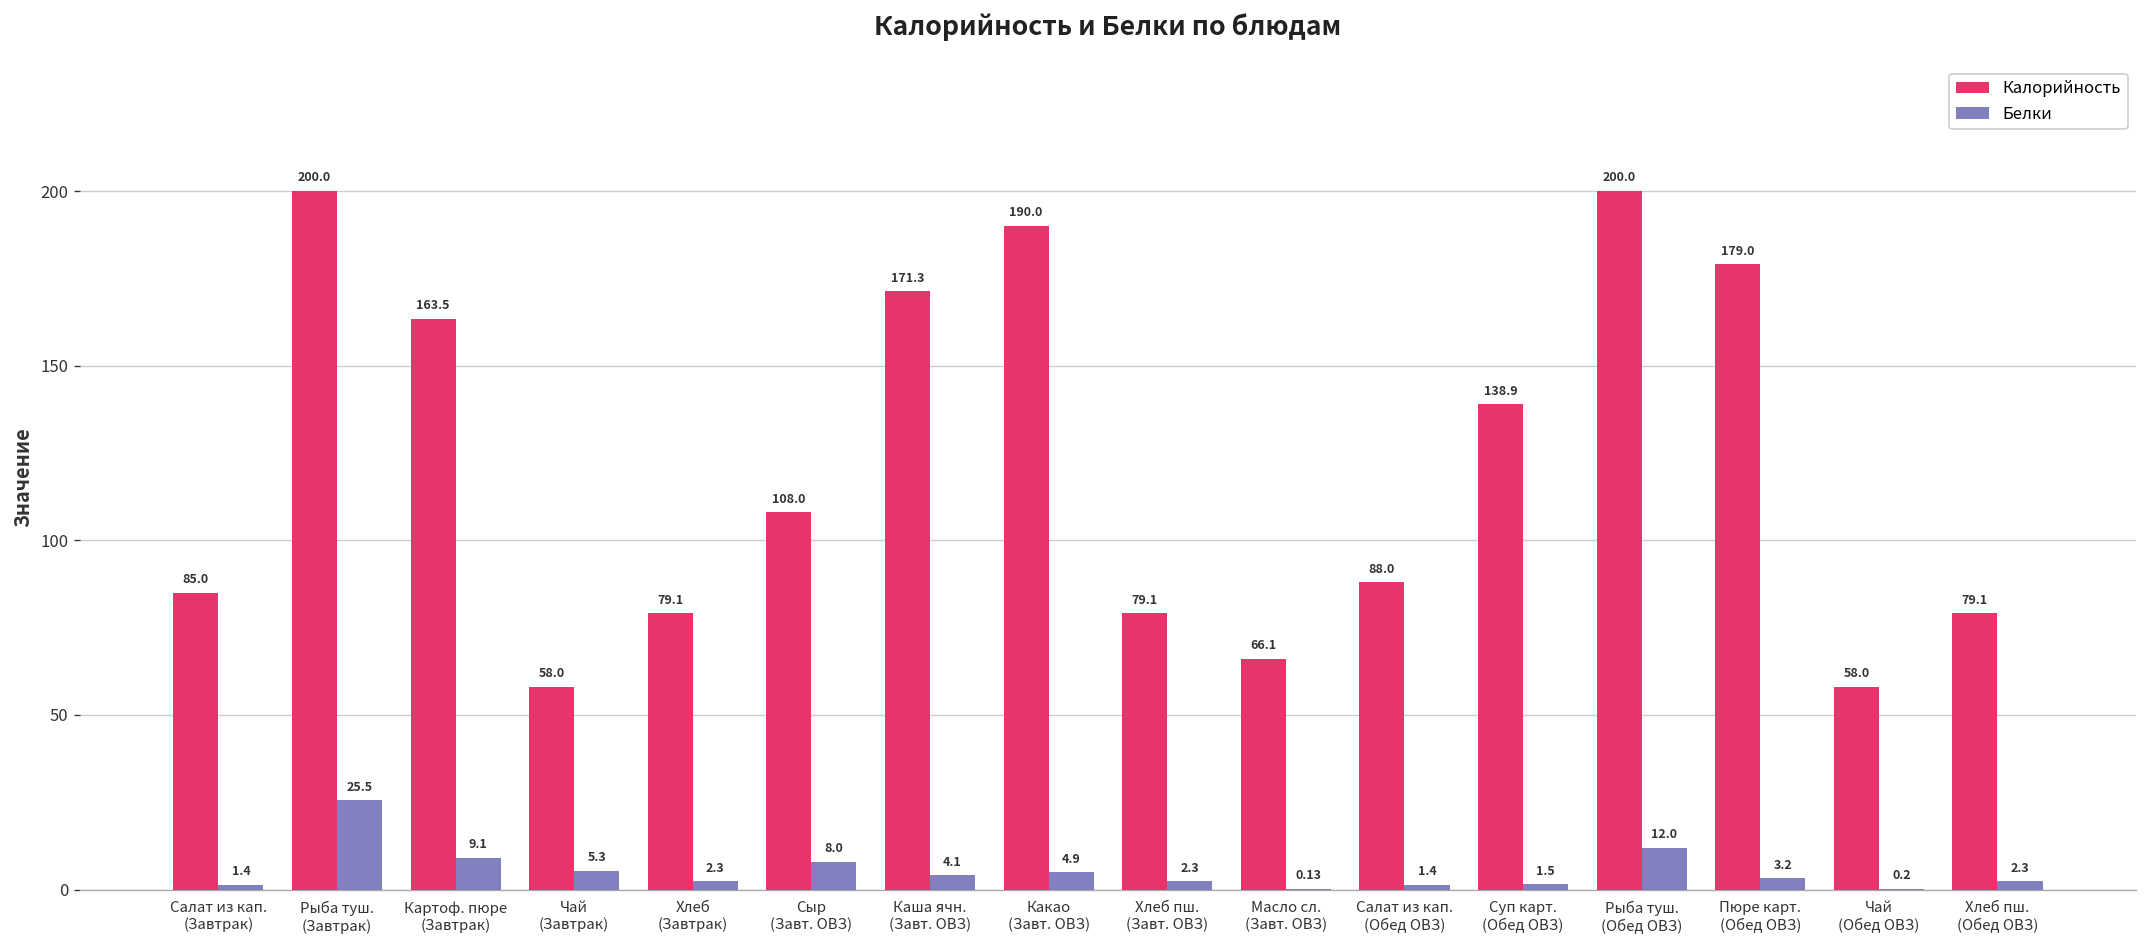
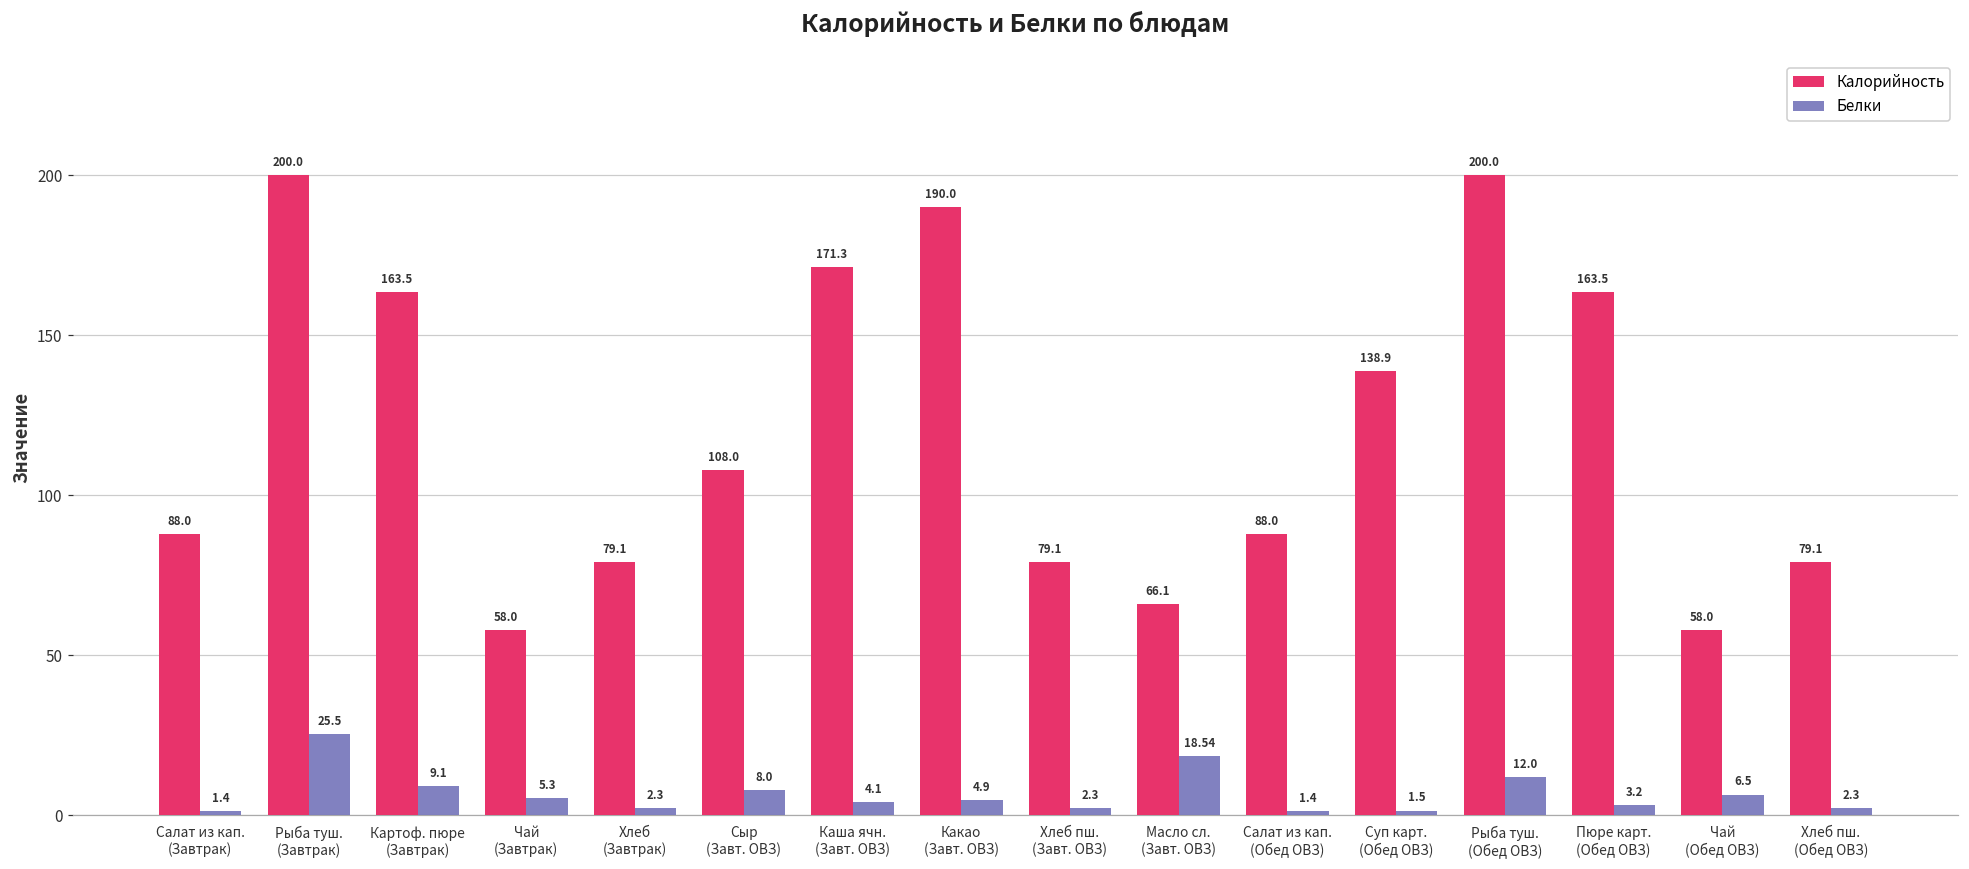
  {
    "Калорийность": {
-     "Салат из кап. (Завтрак)": 85.0,
+     "Салат из кап. (Завтрак)": 88.0,
      "Рыба туш. (Завтрак)": 200.0,
      "Картоф. пюре (Завтрак)": 163.5,
      "Чай (Завтрак)": 58.0,
      "Хлеб (Завтрак)": 79.1,
      "Сыр (Завт. ОВЗ)": 108.0,
      "Каша ячн. (Завт. ОВЗ)": 171.3,
      "Какао (Завт. ОВЗ)": 190.0,
      "Хлеб пш. (Завт. ОВЗ)": 79.1,
      "Масло сл. (Завт. ОВЗ)": 66.1,
      "Салат из кап. (Обед ОВЗ)": 88.0,
      "Суп карт. (Обед ОВЗ)": 138.9,
      "Рыба туш. (Обед ОВЗ)": 200.0,
-     "Пюре карт. (Обед ОВЗ)": 179.0,
+     "Пюре карт. (Обед ОВЗ)": 163.5,
      "Чай (Обед ОВЗ)": 58.0,
      "Хлеб пш. (Обед ОВЗ)": 79.1
    },
    "Белки": {
      "Салат из кап. (Завтрак)": 1.4,
      "Рыба туш. (Завтрак)": 25.5,
      "Картоф. пюре (Завтрак)": 9.1,
      "Чай (Завтрак)": 5.3,
      "Хлеб (Завтрак)": 2.3,
      "Сыр (Завт. ОВЗ)": 8.0,
      "Каша ячн. (Завт. ОВЗ)": 4.1,
      "Какао (Завт. ОВЗ)": 4.9,
      "Хлеб пш. (Завт. ОВЗ)": 2.3,
-     "Масло сл. (Завт. ОВЗ)": 0.13,
+     "Масло сл. (Завт. ОВЗ)": 18.54,
      "Салат из кап. (Обед ОВЗ)": 1.4,
      "Суп карт. (Обед ОВЗ)": 1.5,
      "Рыба туш. (Обед ОВЗ)": 12.0,
      "Пюре карт. (Обед ОВЗ)": 3.2,
-     "Чай (Обед ОВЗ)": 0.2,
+     "Чай (Обед ОВЗ)": 6.5,
      "Хлеб пш. (Обед ОВЗ)": 2.3
    }
  }
